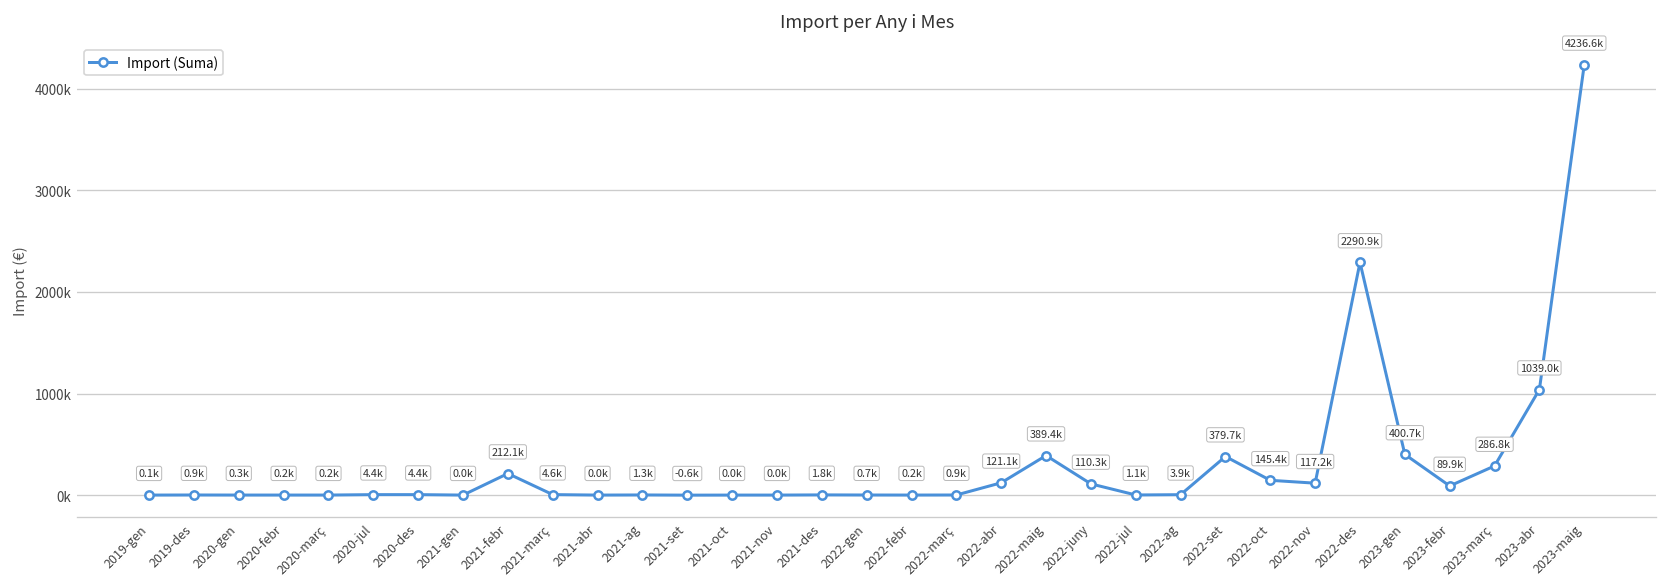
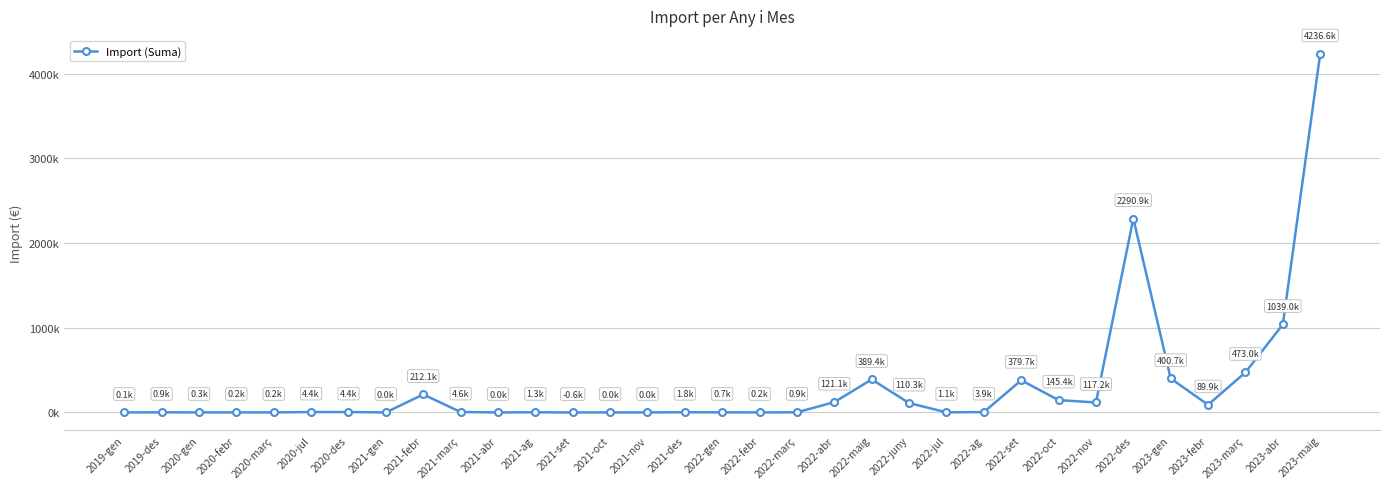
  {
-   "2023-març": "286.8k"
+   "2023-març": "473.0k"
  }
